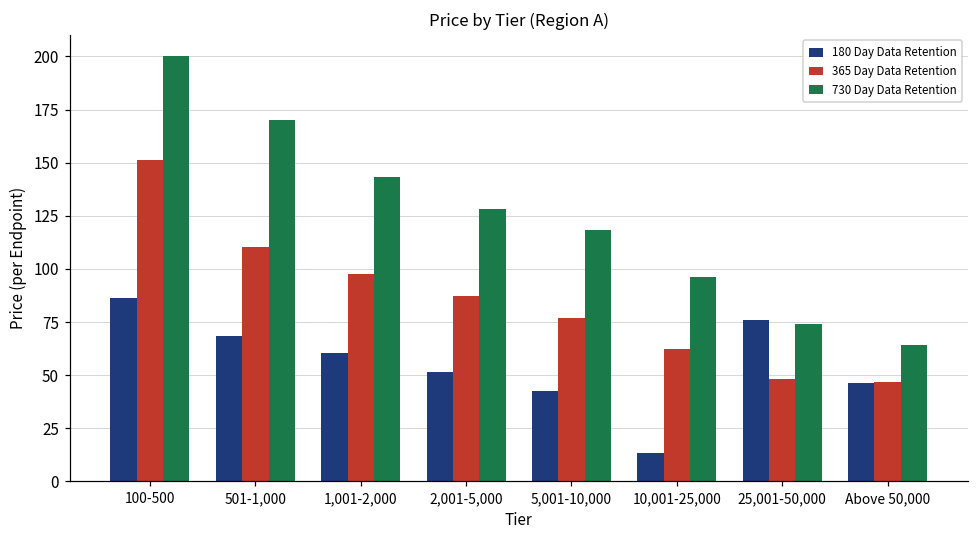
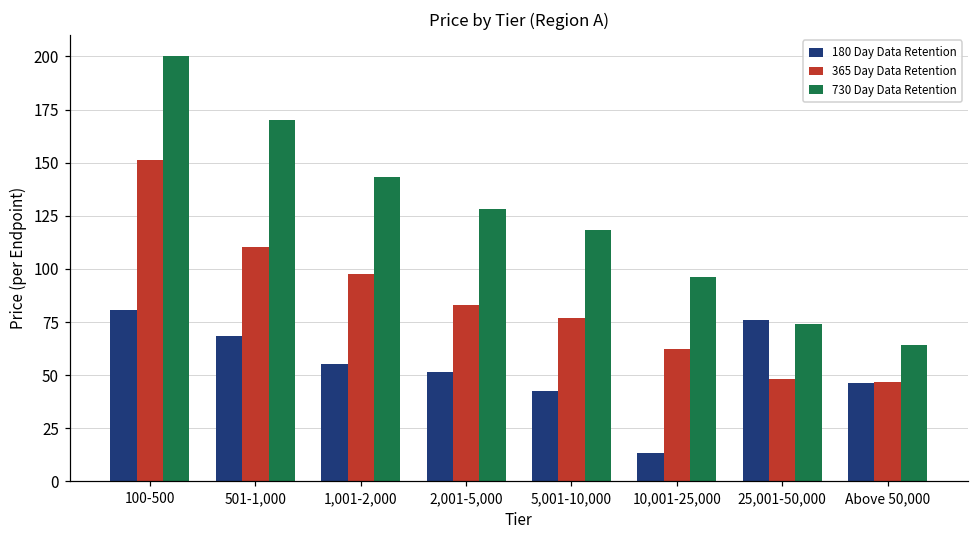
  {
    "180 Day Data Retention": {
-     "100-500": 86,
+     "100-500": 81,
      "501-1,000": 69,
-     "1,001-2,000": 60,
+     "1,001-2,000": 55,
      "2,001-5,000": 52,
      "5,001-10,000": 43,
      "10,001-25,000": 13,
      "25,001-50,000": 76,
      "Above 50,000": 46
    },
    "365 Day Data Retention": {
      "100-500": 151,
      "501-1,000": 111,
      "1,001-2,000": 98,
-     "2,001-5,000": 88,
+     "2,001-5,000": 83,
      "5,001-10,000": 77,
      "10,001-25,000": 62,
      "25,001-50,000": 48,
      "Above 50,000": 47
    },
    "730 Day Data Retention": {
      "100-500": 200,
      "501-1,000": 170,
      "1,001-2,000": 143,
      "2,001-5,000": 128,
      "5,001-10,000": 118,
      "10,001-25,000": 96,
      "25,001-50,000": 74,
      "Above 50,000": 64
    }
  }
